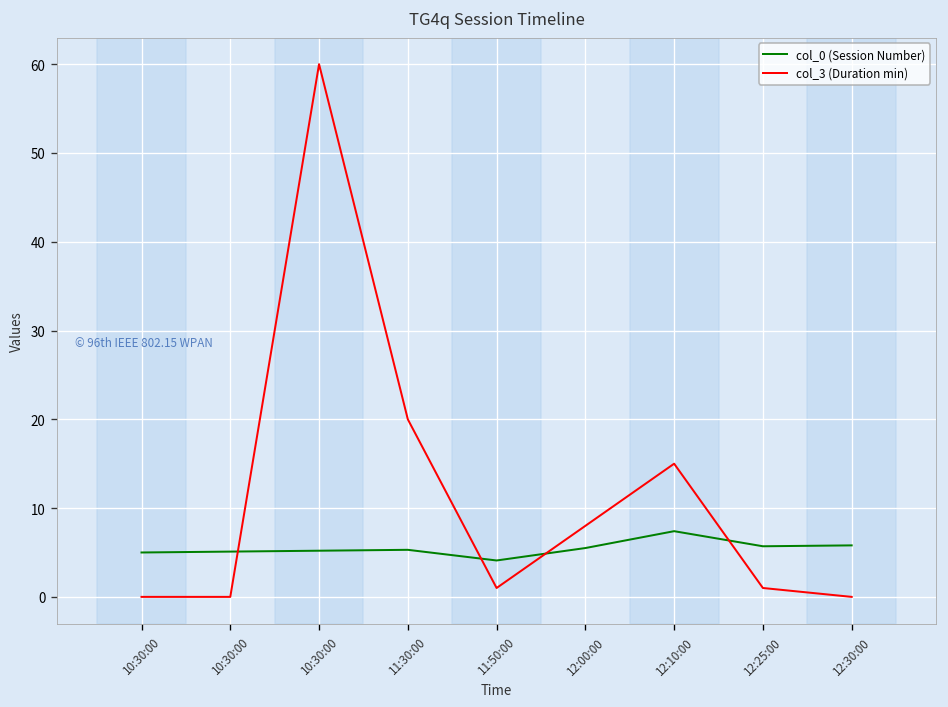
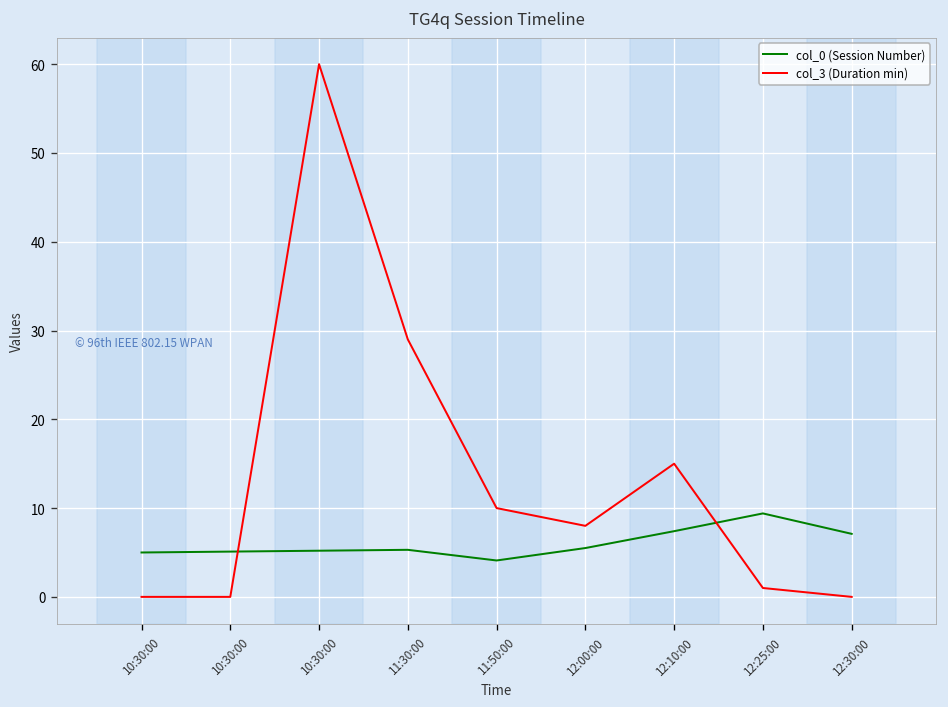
  {
    "col_0 (Session Number)": {
      "11:30:00": 5,
      "11:50:00": 4,
      "12:00:00": 6,
      "12:10:00": 7,
-     "12:25:00": 6,
-     "12:30:00": 6
+     "12:25:00": 9,
+     "12:30:00": 7
    },
    "col_3 (Duration min)": {
-     "11:30:00": 20,
-     "11:50:00": 1,
+     "11:30:00": 29,
+     "11:50:00": 10,
      "12:00:00": 8,
      "12:10:00": 15,
      "12:25:00": 1,
      "12:30:00": 0
    }
  }
